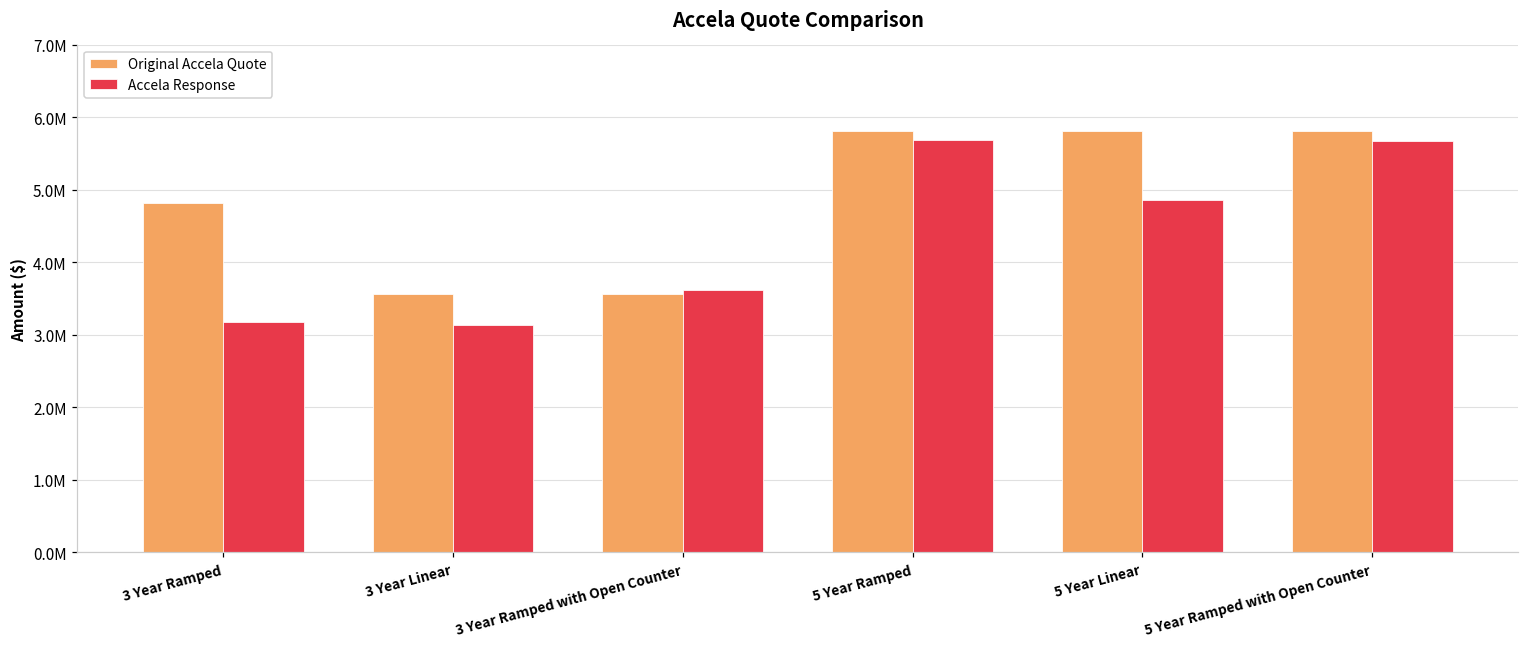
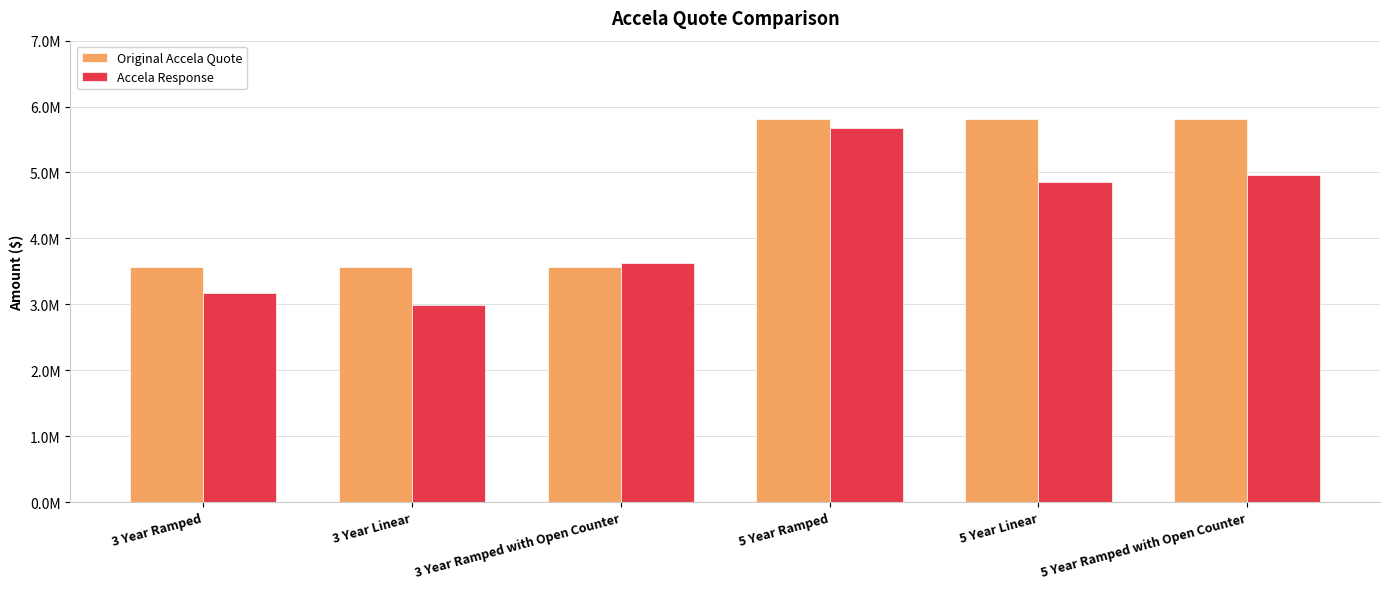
  {
    "Original Accela Quote": {
-     "3 Year Ramped": 4800000,
+     "3 Year Ramped": 3600000,
      "3 Year Linear": 3600000,
      "3 Year Ramped with Open Counter": 3600000,
      "5 Year Ramped": 5800000,
      "5 Year Linear": 5800000,
      "5 Year Ramped with Open Counter": 5800000
    },
    "Accela Response": {
      "3 Year Ramped": 3200000,
-     "3 Year Linear": 3100000,
+     "3 Year Linear": 3000000,
      "3 Year Ramped with Open Counter": 3600000,
      "5 Year Ramped": 5700000,
      "5 Year Linear": 4900000,
-     "5 Year Ramped with Open Counter": 5700000
+     "5 Year Ramped with Open Counter": 5000000
    }
  }
